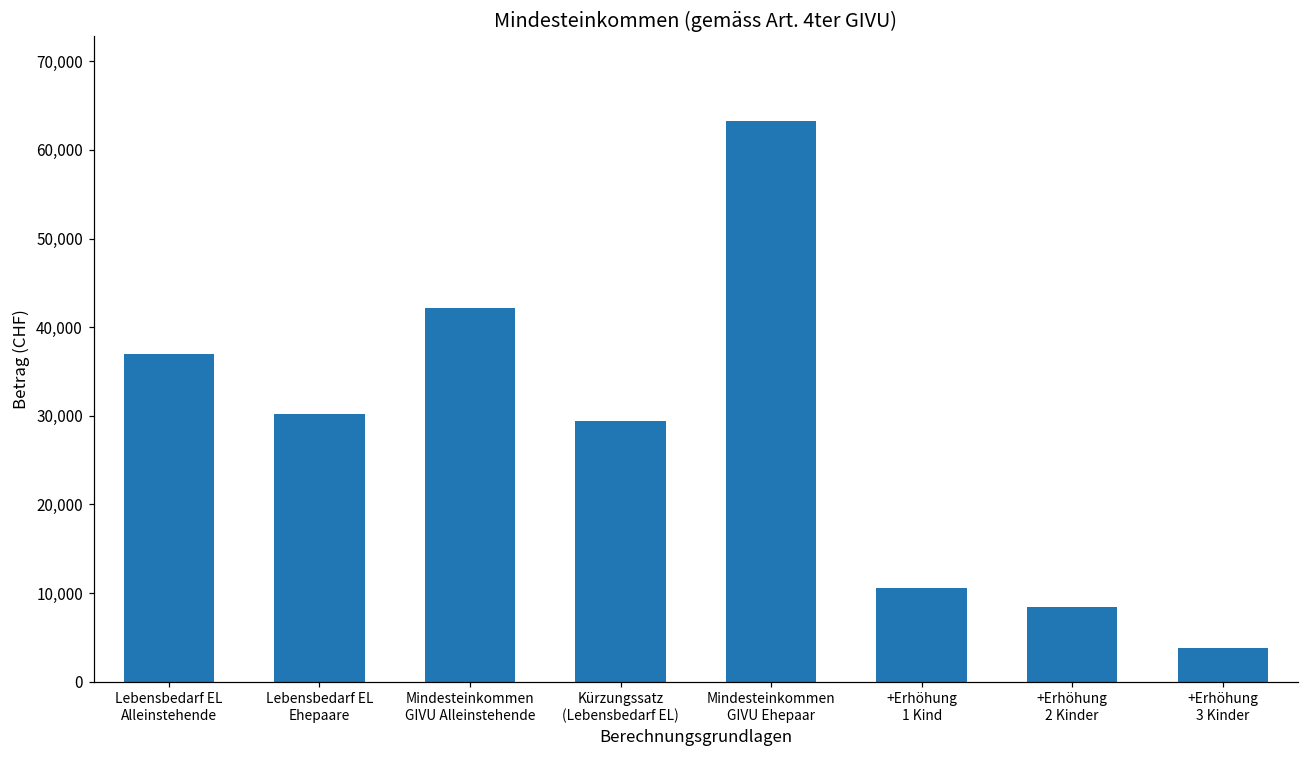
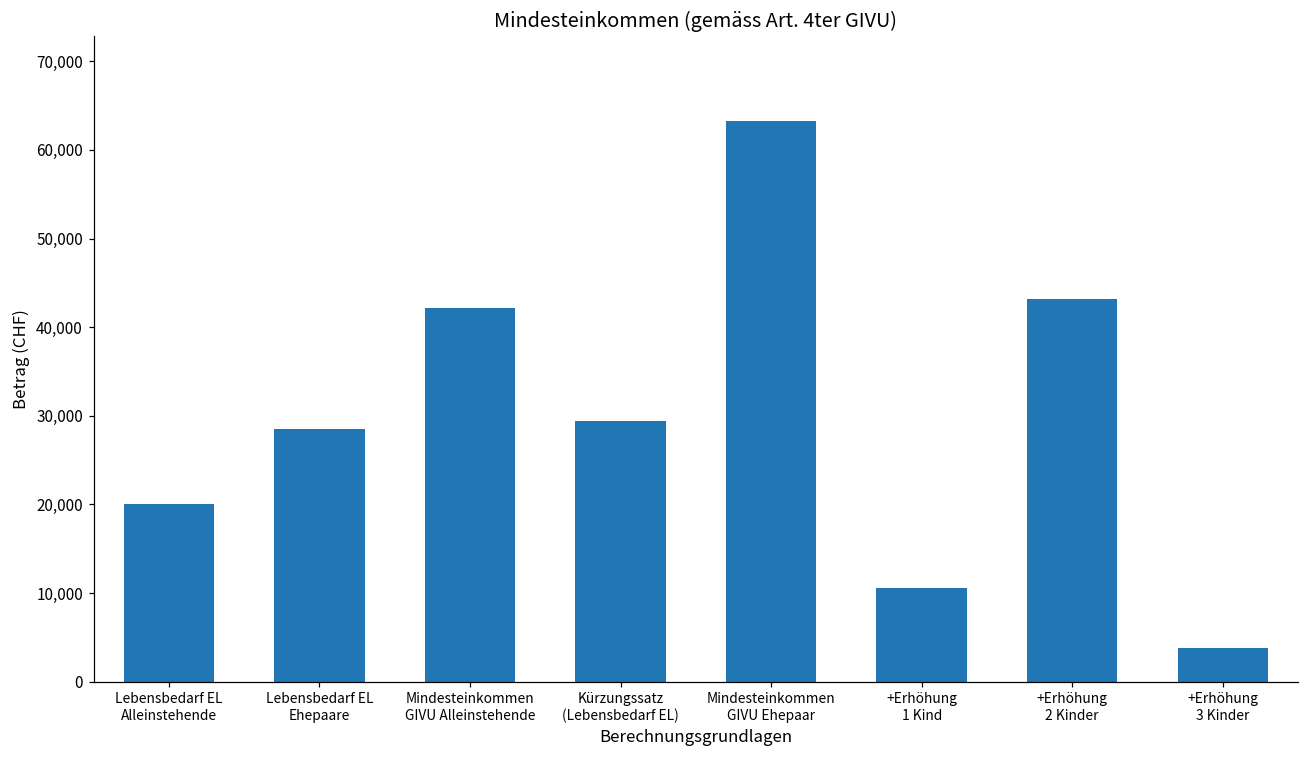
  {
-   "Lebensbedarf EL Alleinstehende": "37,000",
-   "Lebensbedarf EL Ehepaare": "30,000",
+   "Lebensbedarf EL Alleinstehende": "20,000",
+   "Lebensbedarf EL Ehepaare": "28,000",
    "Mindesteinkommen GIVU Alleinstehende": "42,000",
    "Kürzungssatz (Lebensbedarf EL)": "29,000",
    "Mindesteinkommen GIVU Ehepaar": "63,000",
    "+Erhöhung 1 Kind": "11,000",
-   "+Erhöhung 2 Kinder": "8,000",
+   "+Erhöhung 2 Kinder": "43,000",
    "+Erhöhung 3 Kinder": "4,000"
  }
